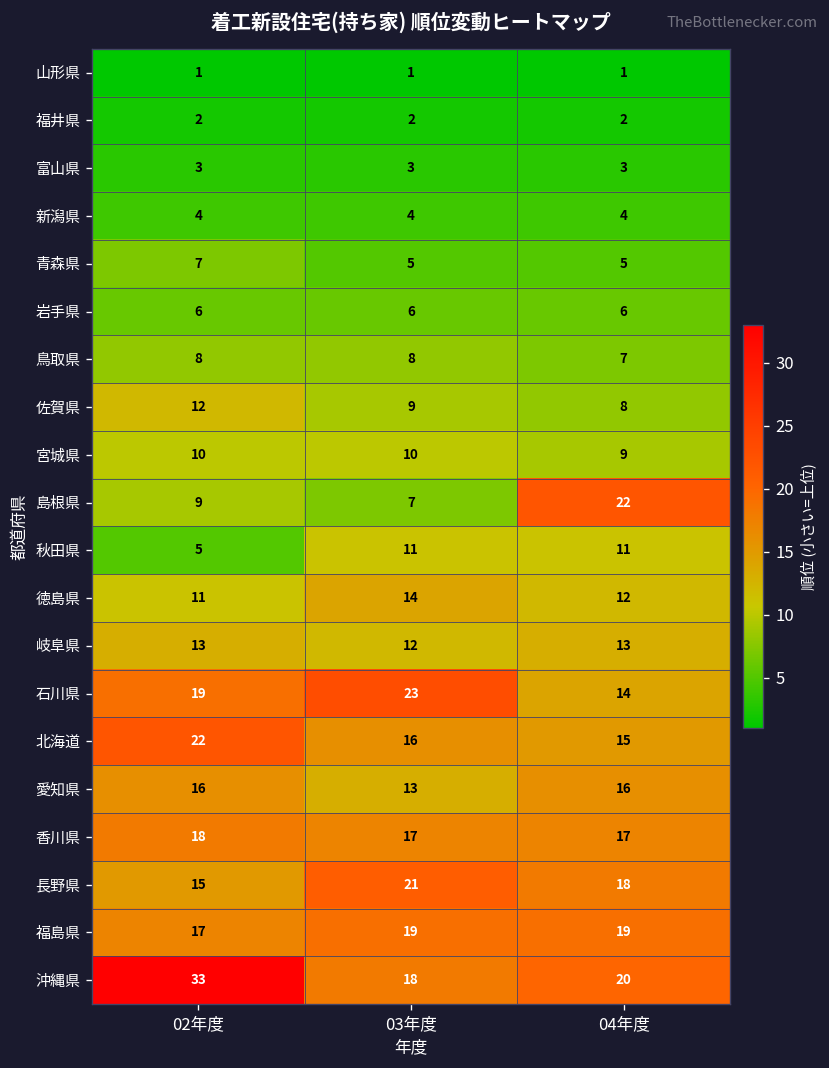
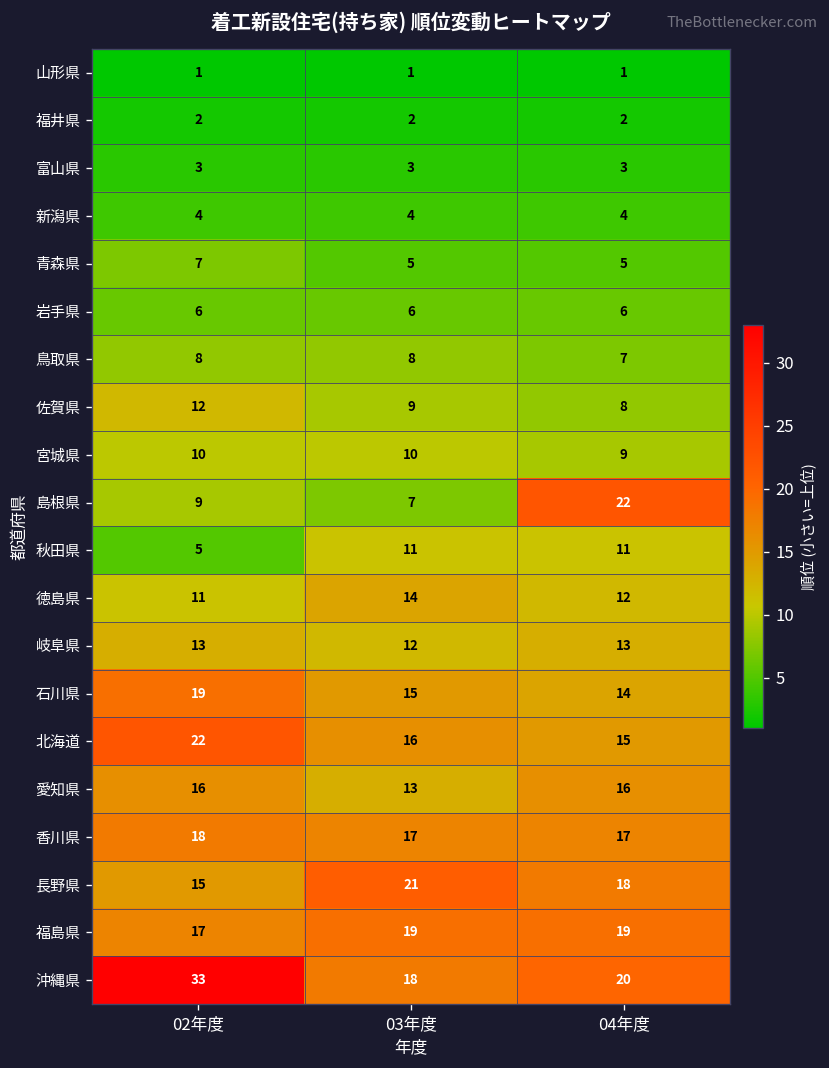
  {
    "山形県": {
      "02年度": 1,
      "03年度": 1,
      "04年度": 1
    },
    "福井県": {
      "02年度": 2,
      "03年度": 2,
      "04年度": 2
    },
    "富山県": {
      "02年度": 3,
      "03年度": 3,
      "04年度": 3
    },
    "新潟県": {
      "02年度": 4,
      "03年度": 4,
      "04年度": 4
    },
    "青森県": {
      "02年度": 7,
      "03年度": 5,
      "04年度": 5
    },
    "岩手県": {
      "02年度": 6,
      "03年度": 6,
      "04年度": 6
    },
    "鳥取県": {
      "02年度": 8,
      "03年度": 8,
      "04年度": 7
    },
    "佐賀県": {
      "02年度": 12,
      "03年度": 9,
      "04年度": 8
    },
    "宮城県": {
      "02年度": 10,
      "03年度": 10,
      "04年度": 9
    },
    "島根県": {
      "02年度": 9,
      "03年度": 7,
      "04年度": 22
    },
    "秋田県": {
      "02年度": 5,
      "03年度": 11,
      "04年度": 11
    },
    "徳島県": {
      "02年度": 11,
      "03年度": 14,
      "04年度": 12
    },
    "岐阜県": {
      "02年度": 13,
      "03年度": 12,
      "04年度": 13
    },
    "石川県": {
      "02年度": 19,
-     "03年度": 23,
+     "03年度": 15,
      "04年度": 14
    },
    "北海道": {
      "02年度": 22,
      "03年度": 16,
      "04年度": 15
    },
    "愛知県": {
      "02年度": 16,
      "03年度": 13,
      "04年度": 16
    },
    "香川県": {
      "02年度": 18,
      "03年度": 17,
      "04年度": 17
    },
    "長野県": {
      "02年度": 15,
      "03年度": 21,
      "04年度": 18
    },
    "福島県": {
      "02年度": 17,
      "03年度": 19,
      "04年度": 19
    },
    "沖縄県": {
      "02年度": 33,
      "03年度": 18,
      "04年度": 20
    }
  }
